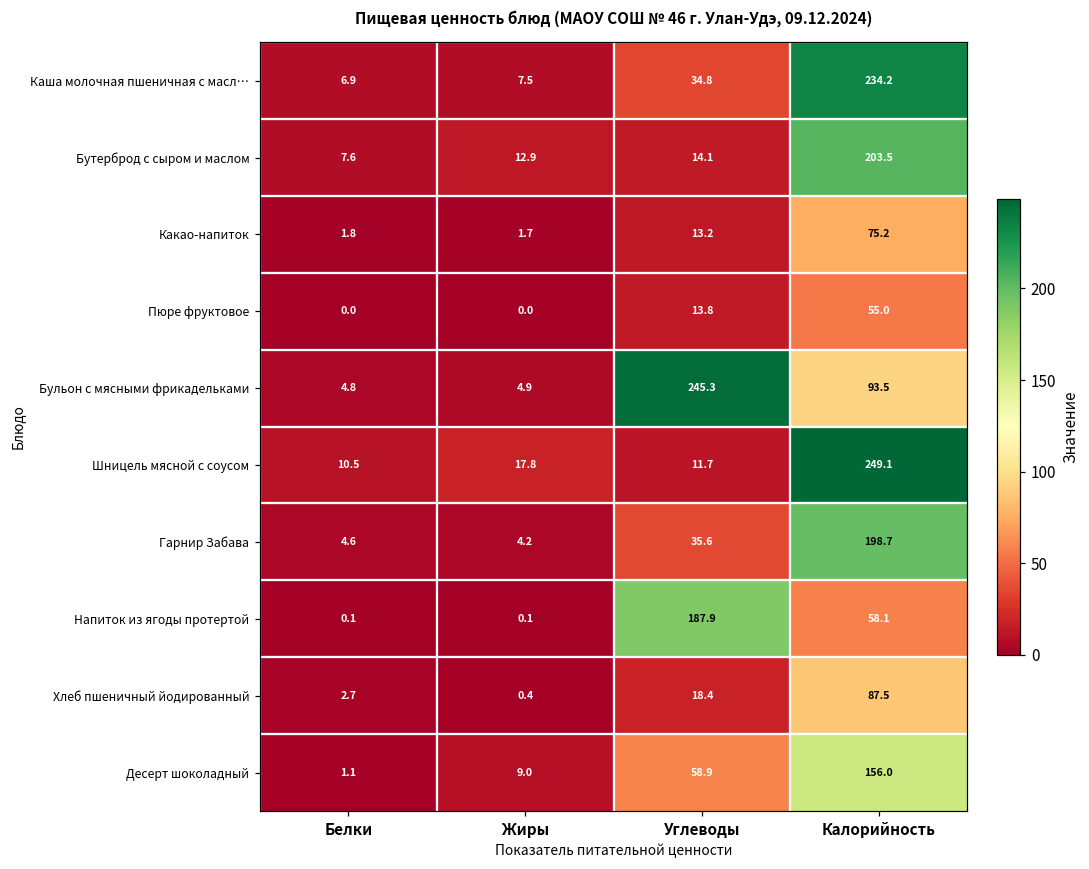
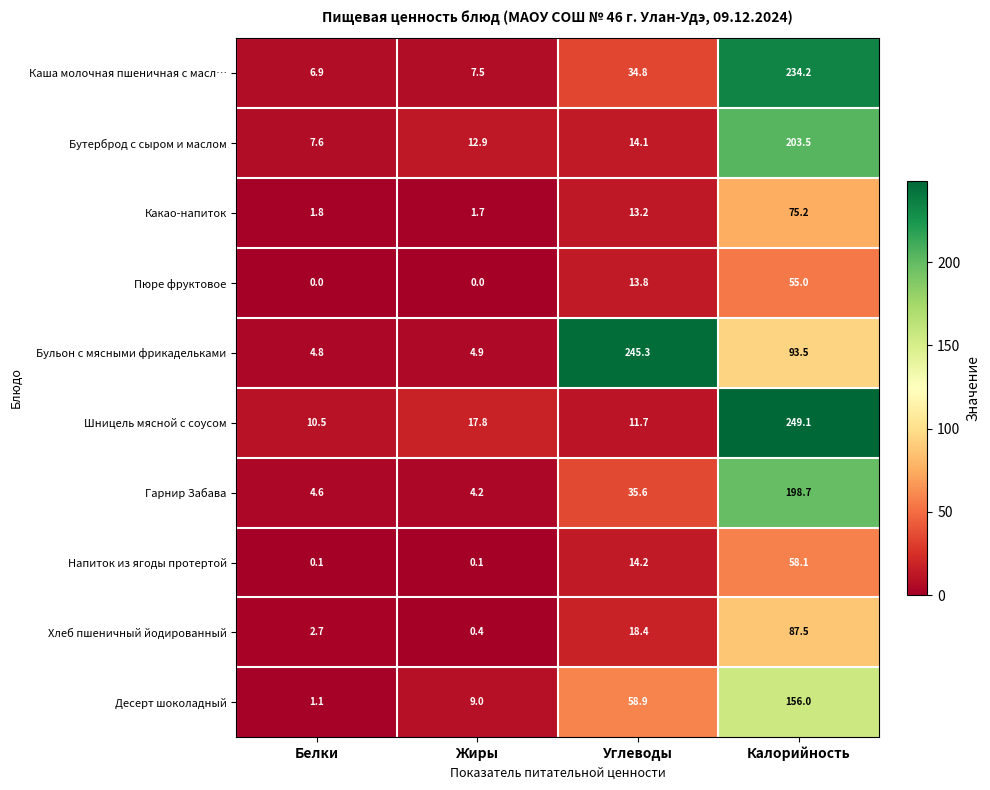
  {
    "Каша молочная пшеничная с масл…": {
      "Белки": 6.9,
      "Жиры": 7.5,
      "Углеводы": 34.8,
      "Калорийность": 234.2
    },
    "Бутерброд с сыром и маслом": {
      "Белки": 7.6,
      "Жиры": 12.9,
      "Углеводы": 14.1,
      "Калорийность": 203.5
    },
    "Какао-напиток": {
      "Белки": 1.8,
      "Жиры": 1.7,
      "Углеводы": 13.2,
      "Калорийность": 75.2
    },
    "Пюре фруктовое": {
      "Белки": 0.0,
      "Жиры": 0.0,
      "Углеводы": 13.8,
      "Калорийность": 55.0
    },
    "Бульон с мясными фрикадельками": {
      "Белки": 4.8,
      "Жиры": 4.9,
      "Углеводы": 245.3,
      "Калорийность": 93.5
    },
    "Шницель мясной с соусом": {
      "Белки": 10.5,
      "Жиры": 17.8,
      "Углеводы": 11.7,
      "Калорийность": 249.1
    },
    "Гарнир Забава": {
      "Белки": 4.6,
      "Жиры": 4.2,
      "Углеводы": 35.6,
      "Калорийность": 198.7
    },
    "Напиток из ягоды протертой": {
      "Белки": 0.1,
      "Жиры": 0.1,
-     "Углеводы": 187.9,
+     "Углеводы": 14.2,
      "Калорийность": 58.1
    },
    "Хлеб пшеничный йодированный": {
      "Белки": 2.7,
      "Жиры": 0.4,
      "Углеводы": 18.4,
      "Калорийность": 87.5
    },
    "Десерт шоколадный": {
      "Белки": 1.1,
      "Жиры": 9.0,
      "Углеводы": 58.9,
      "Калорийность": 156.0
    }
  }
